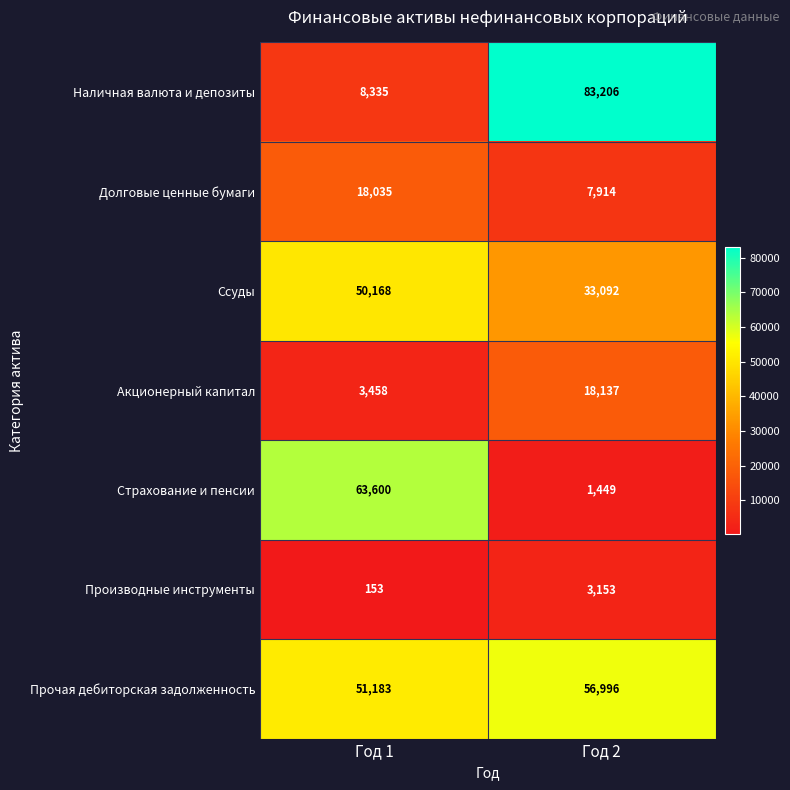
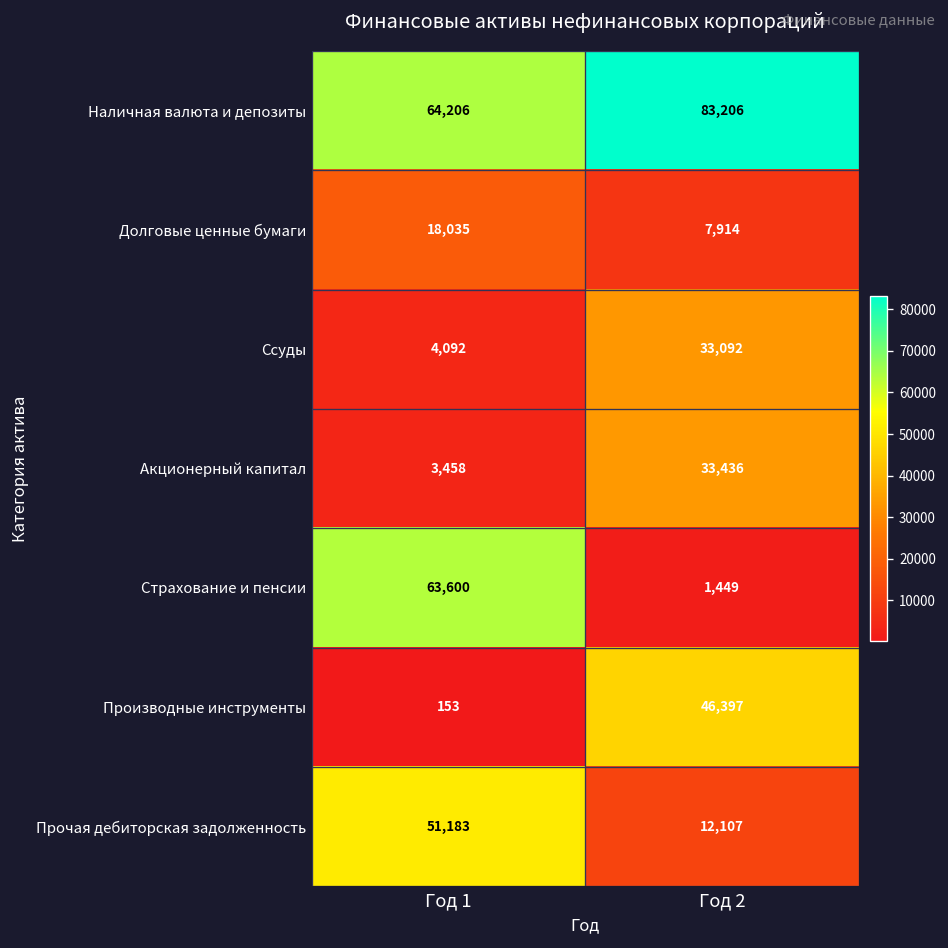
  {
    "Наличная валюта и депозиты": {
-     "Год 1": "8,335",
+     "Год 1": "64,206",
      "Год 2": "83,206"
    },
    "Долговые ценные бумаги": {
      "Год 1": "18,035",
      "Год 2": "7,914"
    },
    "Ссуды": {
-     "Год 1": "50,168",
+     "Год 1": "4,092",
      "Год 2": "33,092"
    },
    "Акционерный капитал": {
      "Год 1": "3,458",
-     "Год 2": "18,137"
+     "Год 2": "33,436"
    },
    "Страхование и пенсии": {
      "Год 1": "63,600",
      "Год 2": "1,449"
    },
    "Производные инструменты": {
      "Год 1": "153",
-     "Год 2": "3,153"
+     "Год 2": "46,397"
    },
    "Прочая дебиторская задолженность": {
      "Год 1": "51,183",
-     "Год 2": "56,996"
+     "Год 2": "12,107"
    }
  }
